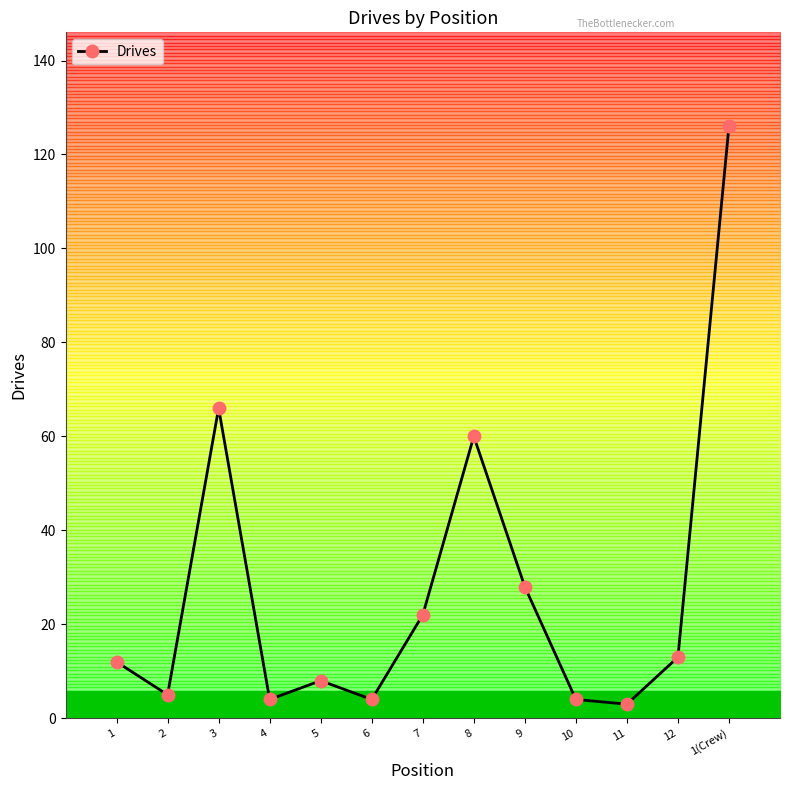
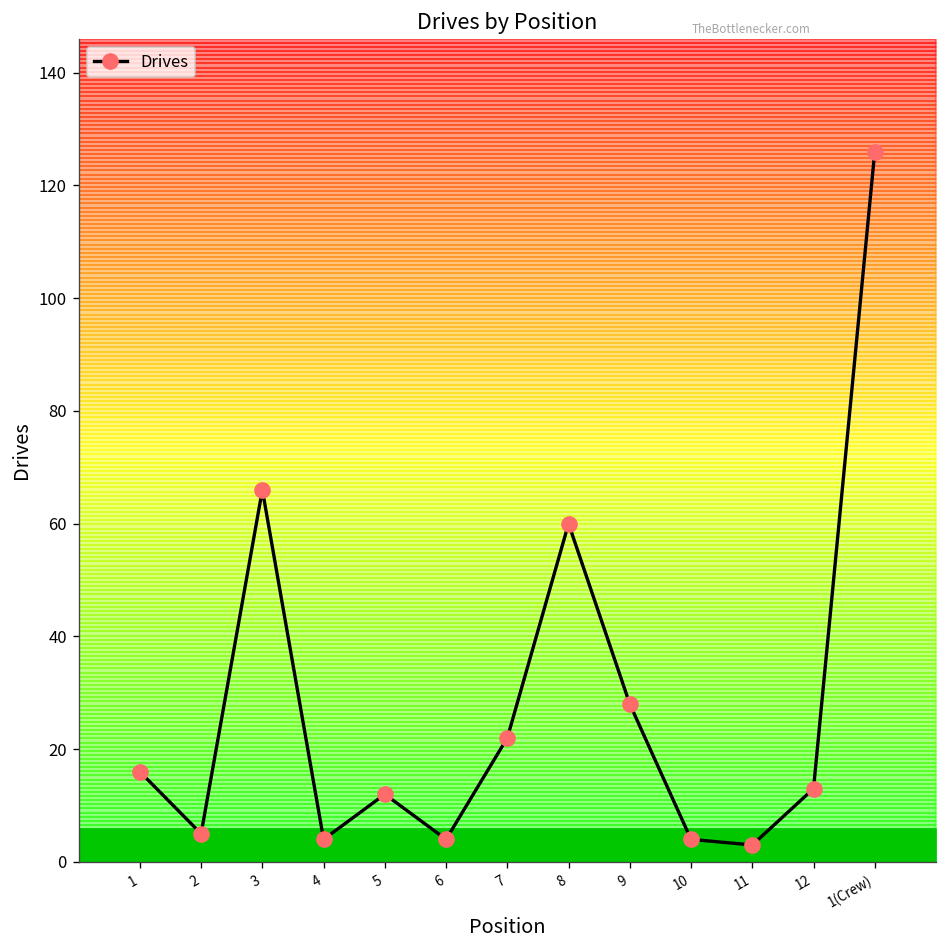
  {
    "Drives": {
-     "1": 12,
+     "1": 16,
      "2": 5,
      "3": 66,
      "4": 4,
-     "5": 8,
+     "5": 12,
      "6": 4,
      "7": 22,
      "8": 60,
      "9": 28,
      "10": 4,
      "11": 3,
      "12": 13,
      "1(Crew)": 126
    }
  }
